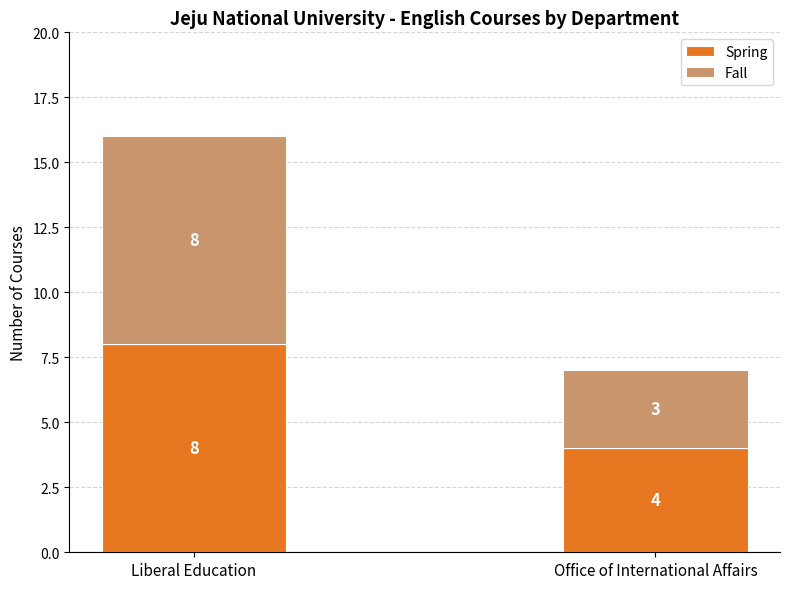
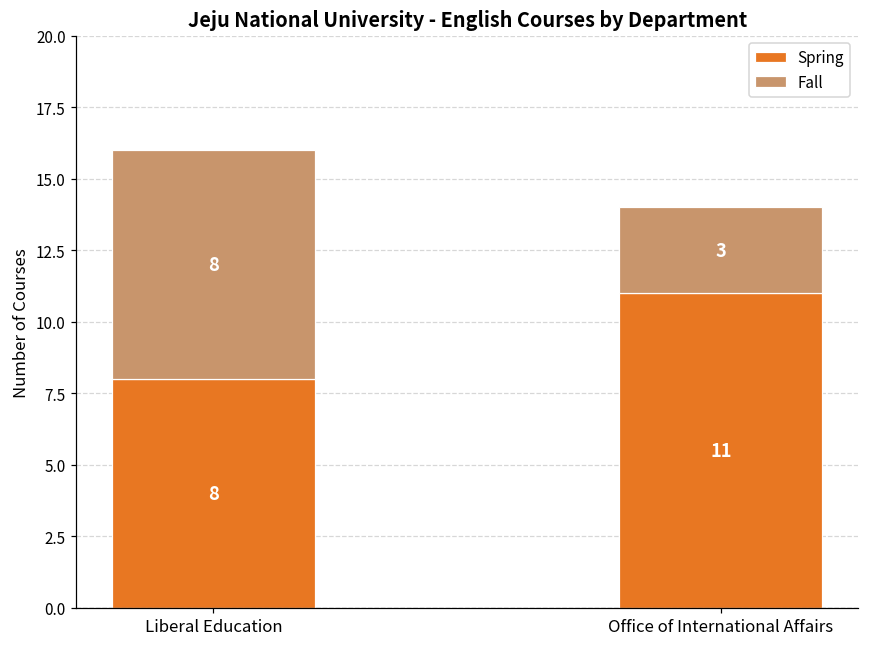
  {
    "Spring": {
      "Liberal Education": 8,
-     "Office of International Affairs": 4
+     "Office of International Affairs": 11
    },
    "Fall": {
      "Liberal Education": 8,
      "Office of International Affairs": 3
    }
  }
